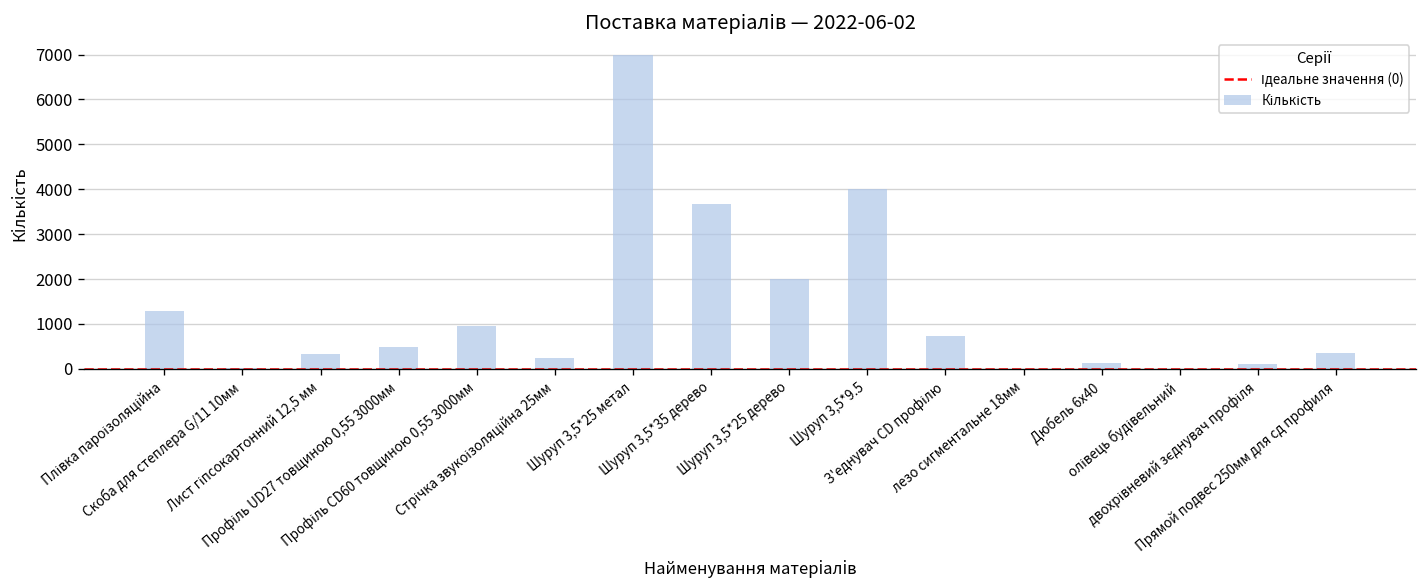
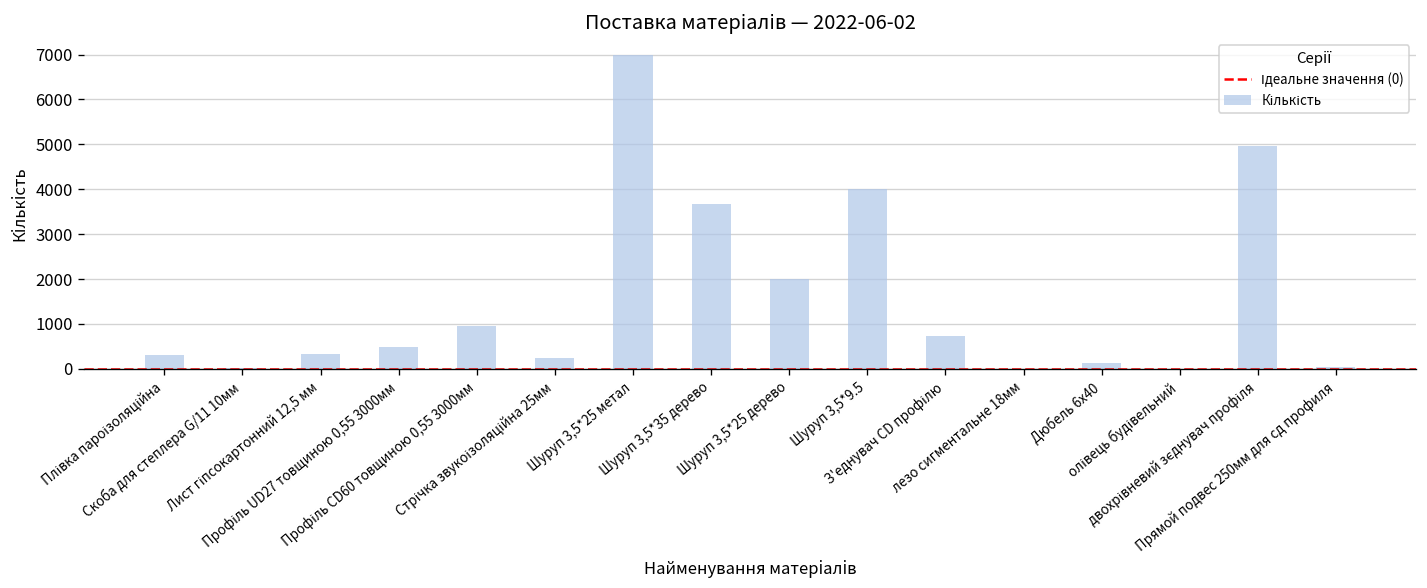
  {
-   "Плівка пароізоляційна": 1300,
+   "Плівка пароізоляційна": 300,
    "Лист гіпсокартонний 12,5 мм": 300,
    "Профіль UD27 товщиною 0,55 3000мм": 500,
    "Профіль CD60 товщиною 0,55 3000мм": 1000,
    "Стрічка звукоізоляційна 25мм": 300,
    "Шуруп 3,5*25 метал": 7000,
    "Шуруп 3,5*35 дерево": 3700,
    "Шуруп 3,5*25 дерево": 2000,
    "Шуруп 3,5*9.5": 4000,
    "З'еднувач CD профілю": 700,
    "Дюбель 6х40": 100,
-   "двохрівневий зєднувач профіля": 100,
-   "Прямой подвес 250мм для сд профиля": 300
+   "двохрівневий зєднувач профіля": 5000,
+   "Прямой подвес 250мм для сд профиля": 100
  }
